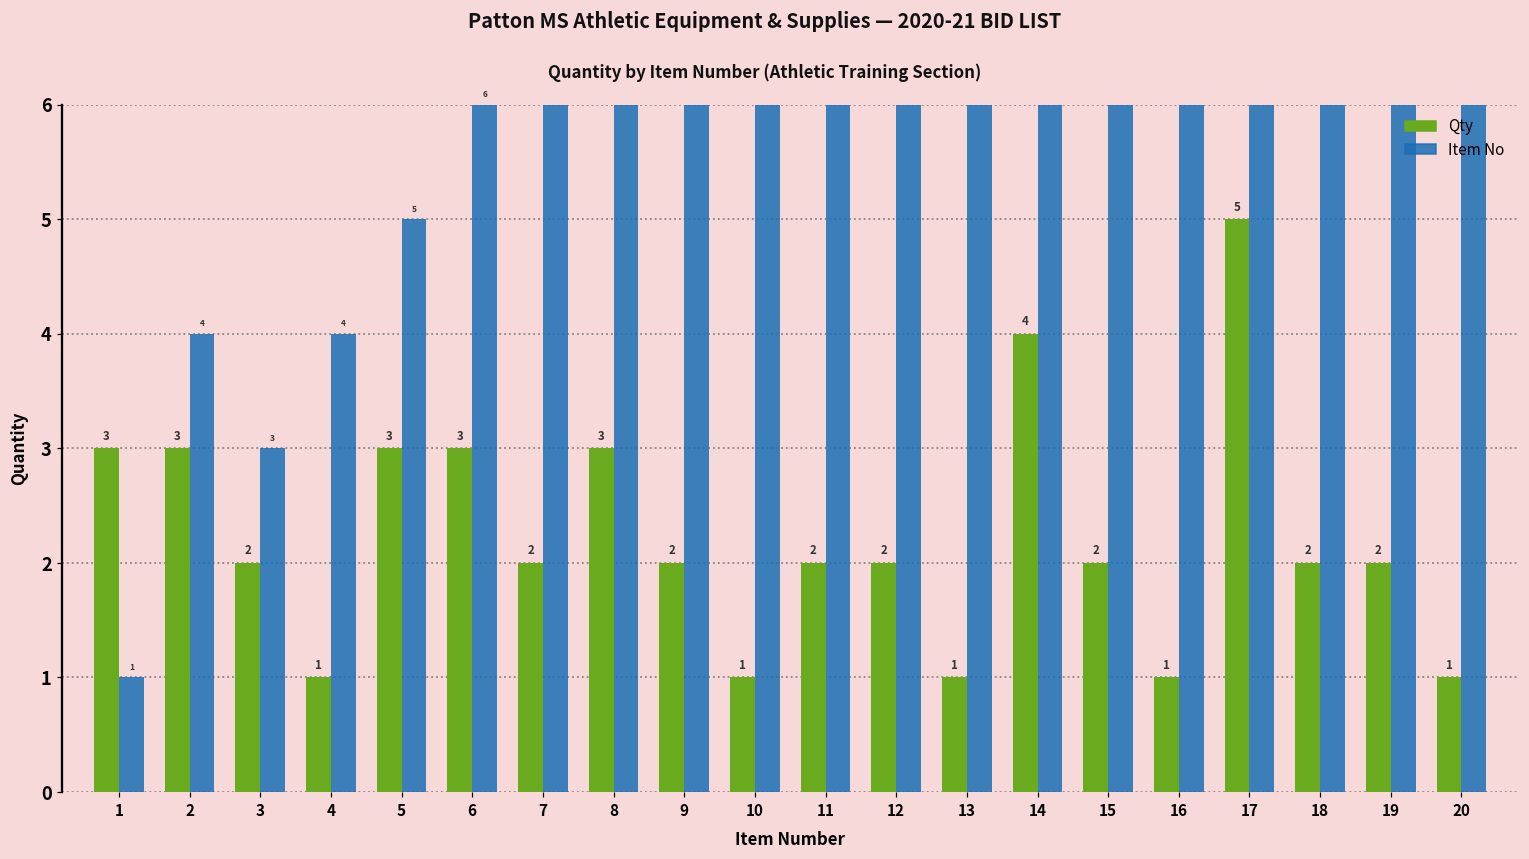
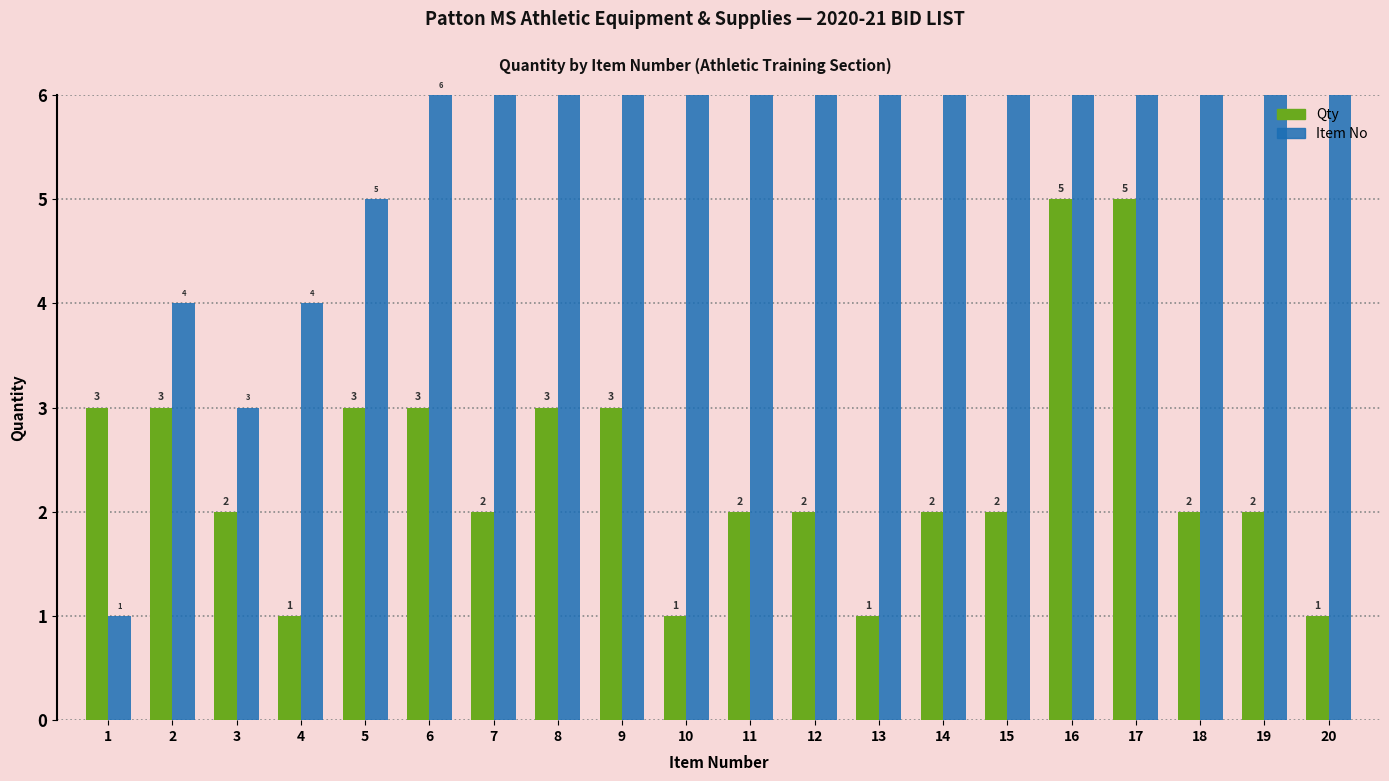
  {
    "Qty": {
      "1": 3,
      "2": 3,
      "3": 2,
      "4": 1,
      "5": 3,
      "6": 3,
      "7": 2,
      "8": 3,
-     "9": 2,
+     "9": 3,
      "10": 1,
      "11": 2,
      "12": 2,
      "13": 1,
-     "14": 4,
+     "14": 2,
      "15": 2,
-     "16": 1,
+     "16": 5,
      "17": 5,
      "18": 2,
      "19": 2,
      "20": 1
    },
    "Item No": {
      "1": 1,
      "2": 4,
      "3": 3,
      "4": 4,
      "5": 5,
      "6": 6
    }
  }
